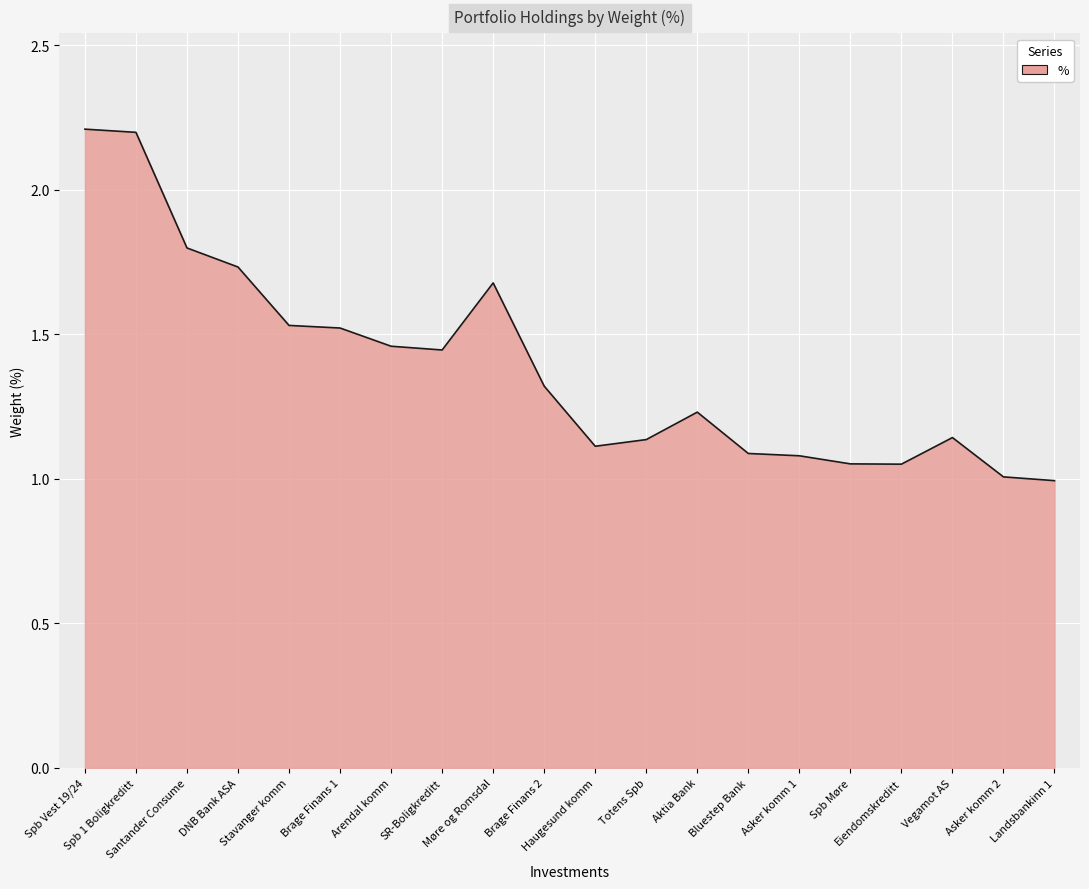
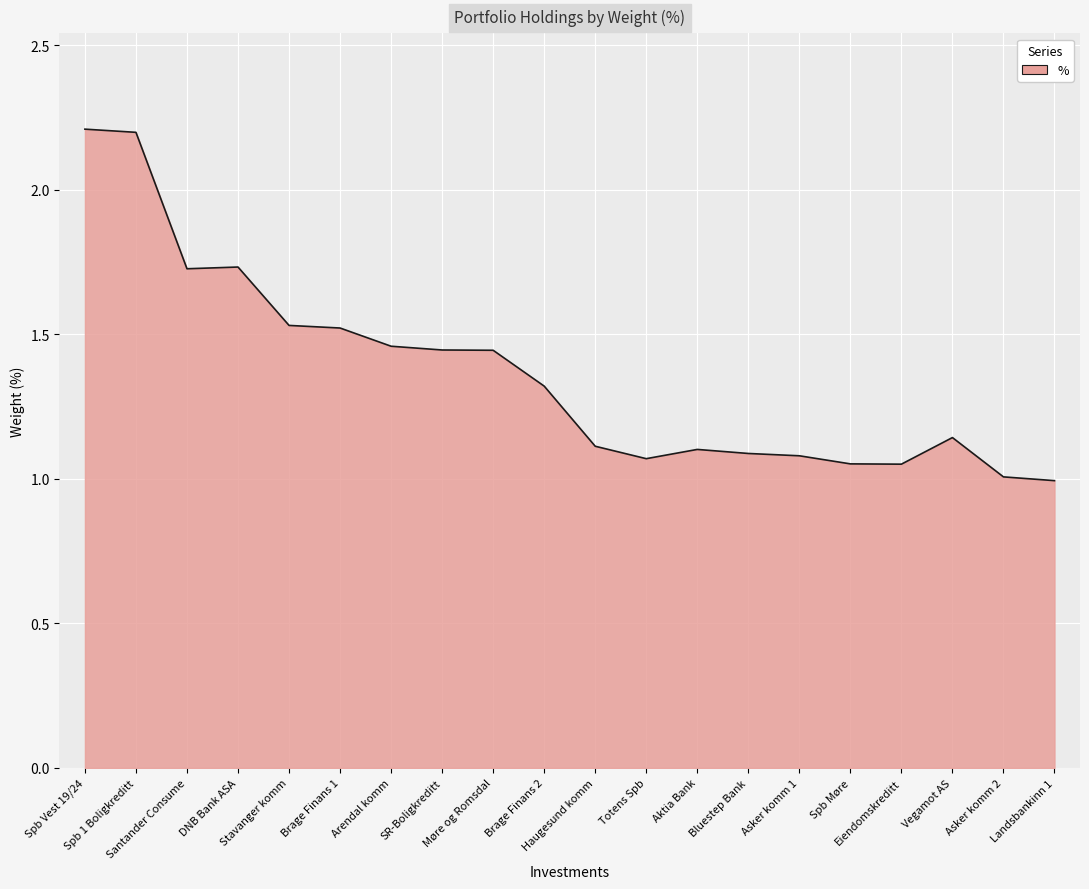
  {
    "Spb Vest 19/24": 2.21,
    "Spb 1 Boligkreditt": 2.20,
-   "Santander Consume": 1.80,
+   "Santander Consume": 1.73,
    "DNB Bank ASA": 1.73,
    "Stavanger komm": 1.53,
    "Brage Finans 1": 1.52,
    "Arendal komm": 1.46,
    "SR-Boligkreditt": 1.45,
-   "Møre og Romsdal": 1.68,
+   "Møre og Romsdal": 1.45,
    "Brage Finans 2": 1.32,
    "Haugesund komm": 1.11,
-   "Totens Spb": 1.14,
-   "Aktia Bank": 1.23,
+   "Totens Spb": 1.07,
+   "Aktia Bank": 1.10,
    "Bluestep Bank": 1.09,
    "Asker komm 1": 1.08,
    "Spb Møre": 1.05,
    "Eiendomskreditt": 1.05,
    "Vegamot AS": 1.14,
    "Asker komm 2": 1.01,
    "Landsbankinn 1": 0.99
  }
